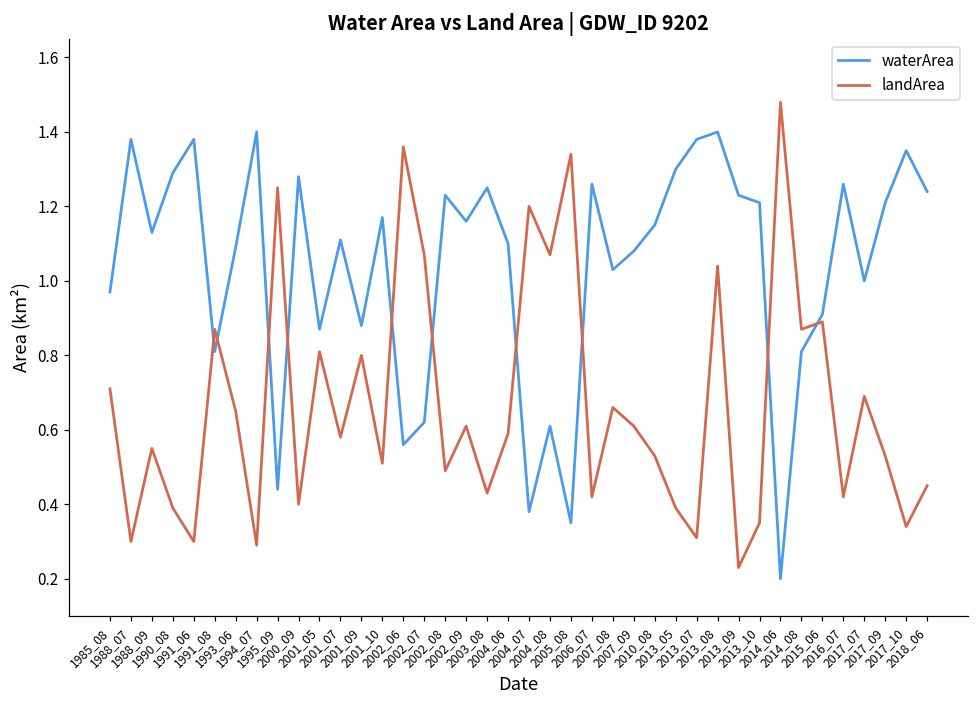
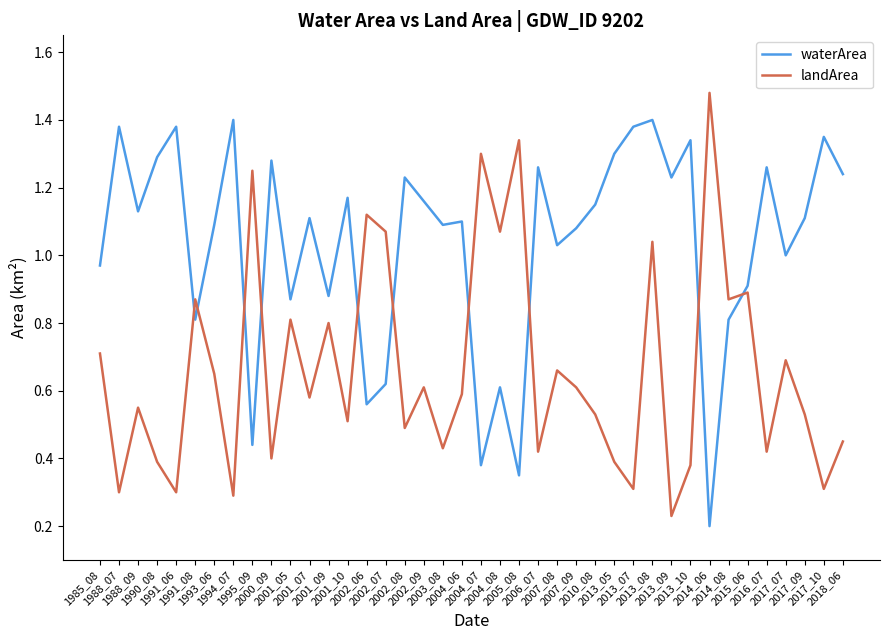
  {
    "waterArea": {
      "1985_08": 0.97,
      "1988_07": 1.38,
      "1988_09": 1.13,
      "1990_08": 1.29,
      "1991_06": 1.38,
      "1991_08": 0.81,
      "1993_06": 1.09,
      "1994_07": 1.40,
      "1995_09": 0.44,
      "2000_09": 1.28,
      "2001_05": 0.87,
      "2001_07": 1.11,
      "2001_09": 0.88,
      "2001_10": 1.17,
      "2002_06": 0.56,
      "2002_07": 0.62,
      "2002_08": 1.23,
      "2002_09": 1.16,
-     "2003_08": 1.25,
+     "2003_08": 1.09,
      "2004_06": 1.10,
      "2004_07": 0.38,
      "2004_08": 0.61,
      "2005_08": 0.35,
      "2006_07": 1.26,
      "2007_08": 1.03,
      "2007_09": 1.08,
      "2010_08": 1.15,
      "2013_05": 1.30,
      "2013_07": 1.38,
      "2013_08": 1.40,
      "2013_09": 1.23,
-     "2013_10": 1.21,
+     "2013_10": 1.34,
      "2014_06": 0.20,
      "2014_08": 0.81,
      "2015_06": 0.91,
      "2016_07": 1.26,
      "2017_07": 1.00,
-     "2017_09": 1.21,
+     "2017_09": 1.11,
      "2017_10": 1.35,
      "2018_06": 1.24
    },
    "landArea": {
      "1985_08": 0.71,
      "1988_07": 0.30,
      "1988_09": 0.55,
      "1990_08": 0.39,
      "1991_06": 0.30,
      "1991_08": 0.87,
      "1993_06": 0.65,
      "1994_07": 0.29,
      "1995_09": 1.25,
      "2000_09": 0.40,
      "2001_05": 0.81,
      "2001_07": 0.58,
      "2001_09": 0.80,
      "2001_10": 0.51,
-     "2002_06": 1.36,
+     "2002_06": 1.12,
      "2002_07": 1.07,
      "2002_08": 0.49,
      "2002_09": 0.61,
      "2003_08": 0.43,
      "2004_06": 0.59,
-     "2004_07": 1.2,
+     "2004_07": 1.3,
      "2004_08": 1.07,
      "2005_08": 1.34,
      "2006_07": 0.42,
      "2007_08": 0.66,
      "2007_09": 0.61,
      "2010_08": 0.53,
      "2013_05": 0.39,
      "2013_07": 0.31,
      "2013_08": 1.04,
      "2013_09": 0.23,
-     "2013_10": 0.35,
+     "2013_10": 0.38,
      "2014_06": 1.48,
      "2014_08": 0.87,
      "2015_06": 0.89,
      "2016_07": 0.42,
      "2017_07": 0.69,
      "2017_09": 0.53,
-     "2017_10": 0.34,
+     "2017_10": 0.31,
      "2018_06": 0.45
    }
  }
